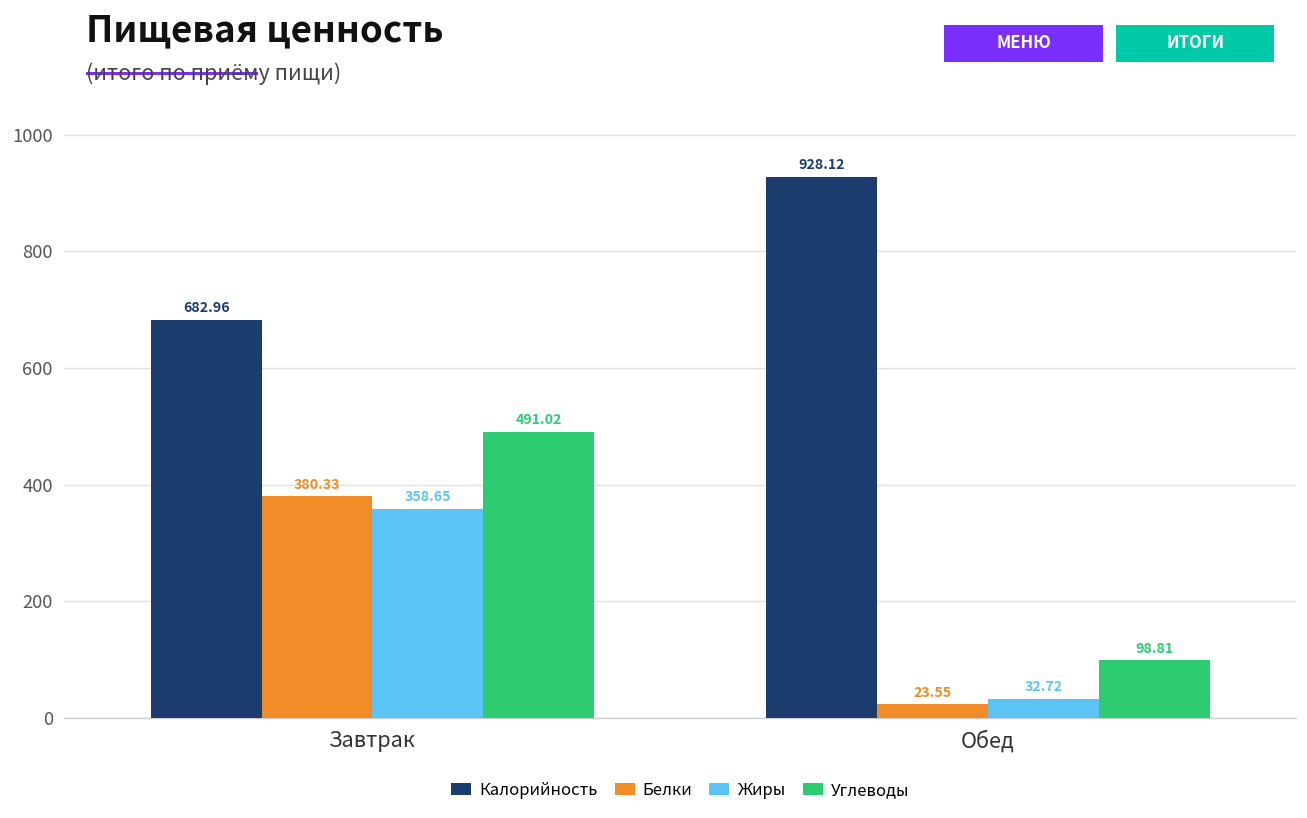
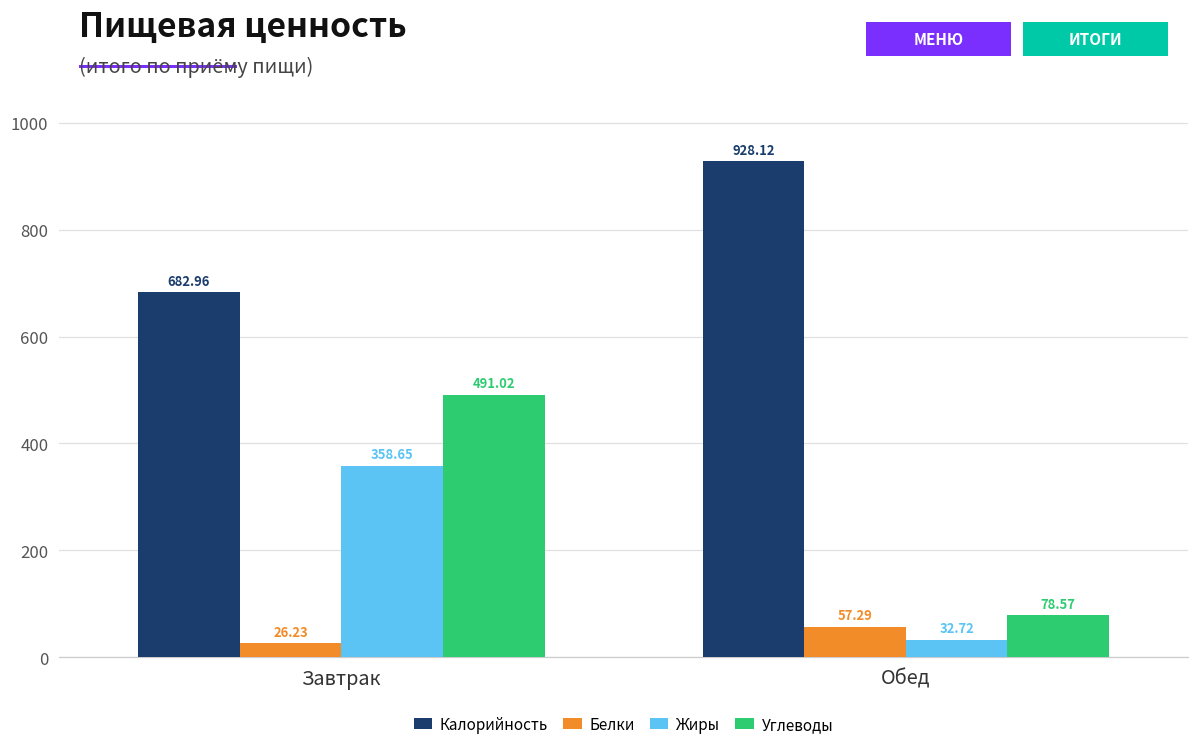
  {
    "Калорийность": {
      "Завтрак": 682.96,
      "Обед": 928.12
    },
    "Белки": {
-     "Завтрак": 380.33,
-     "Обед": 23.55
+     "Завтрак": 26.23,
+     "Обед": 57.29
    },
    "Жиры": {
      "Завтрак": 358.65,
      "Обед": 32.72
    },
    "Углеводы": {
      "Завтрак": 491.02,
-     "Обед": 98.81
+     "Обед": 78.57
    }
  }
